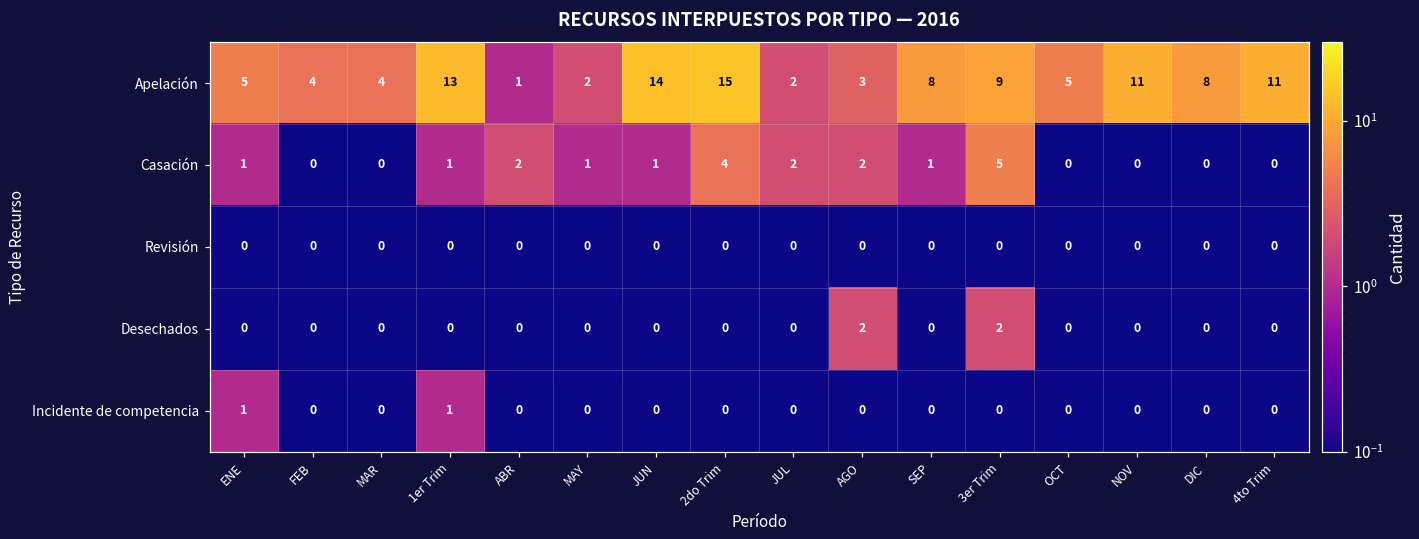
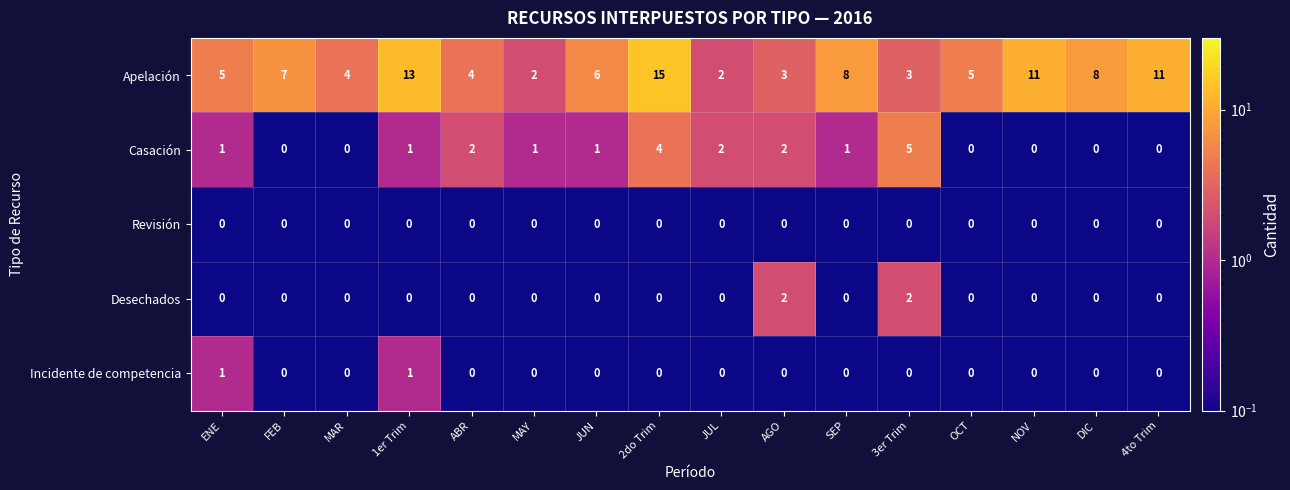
  {
    "Apelación": {
      "ENE": 5,
-     "FEB": 4,
+     "FEB": 7,
      "MAR": 4,
      "1er Trim": 13,
-     "ABR": 1,
+     "ABR": 4,
      "MAY": 2,
-     "JUN": 14,
+     "JUN": 6,
      "2do Trim": 15,
      "JUL": 2,
      "AGO": 3,
      "SEP": 8,
-     "3er Trim": 9,
+     "3er Trim": 3,
      "OCT": 5,
      "NOV": 11,
      "DIC": 8,
      "4to Trim": 11
    },
    "Casación": {
      "ENE": 1,
      "FEB": 0,
      "MAR": 0,
      "1er Trim": 1,
      "ABR": 2,
      "MAY": 1,
      "JUN": 1,
      "2do Trim": 4,
      "JUL": 2,
      "AGO": 2,
      "SEP": 1,
      "3er Trim": 5,
      "OCT": 0,
      "NOV": 0,
      "DIC": 0,
      "4to Trim": 0
    },
    "Revisión": {
      "ENE": 0,
      "FEB": 0,
      "MAR": 0,
      "1er Trim": 0,
      "ABR": 0,
      "MAY": 0,
      "JUN": 0,
      "2do Trim": 0,
      "JUL": 0,
      "AGO": 0,
      "SEP": 0,
      "3er Trim": 0,
      "OCT": 0,
      "NOV": 0,
      "DIC": 0,
      "4to Trim": 0
    },
    "Desechados": {
      "ENE": 0,
      "FEB": 0,
      "MAR": 0,
      "1er Trim": 0,
      "ABR": 0,
      "MAY": 0,
      "JUN": 0,
      "2do Trim": 0,
      "JUL": 0,
      "AGO": 2,
      "SEP": 0,
      "3er Trim": 2,
      "OCT": 0,
      "NOV": 0,
      "DIC": 0,
      "4to Trim": 0
    },
    "Incidente de competencia": {
      "ENE": 1,
      "FEB": 0,
      "MAR": 0,
      "1er Trim": 1,
      "ABR": 0,
      "MAY": 0,
      "JUN": 0,
      "2do Trim": 0,
      "JUL": 0,
      "AGO": 0,
      "SEP": 0,
      "3er Trim": 0,
      "OCT": 0,
      "NOV": 0,
      "DIC": 0,
      "4to Trim": 0
    }
  }
